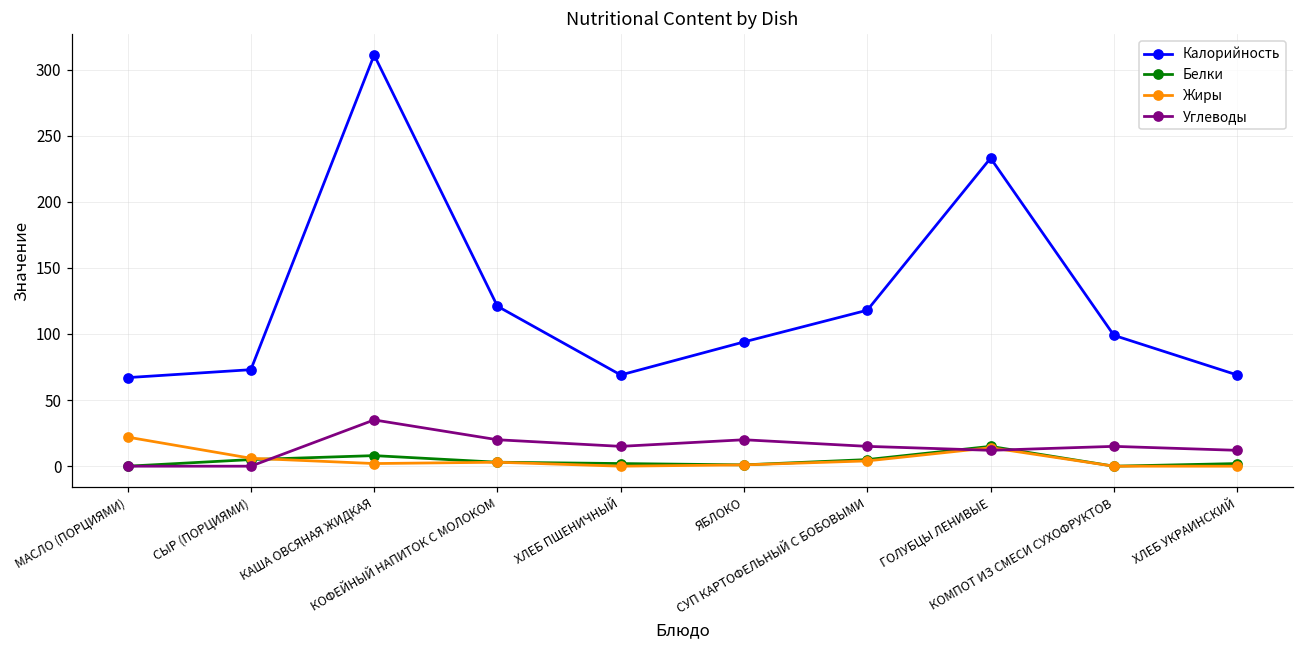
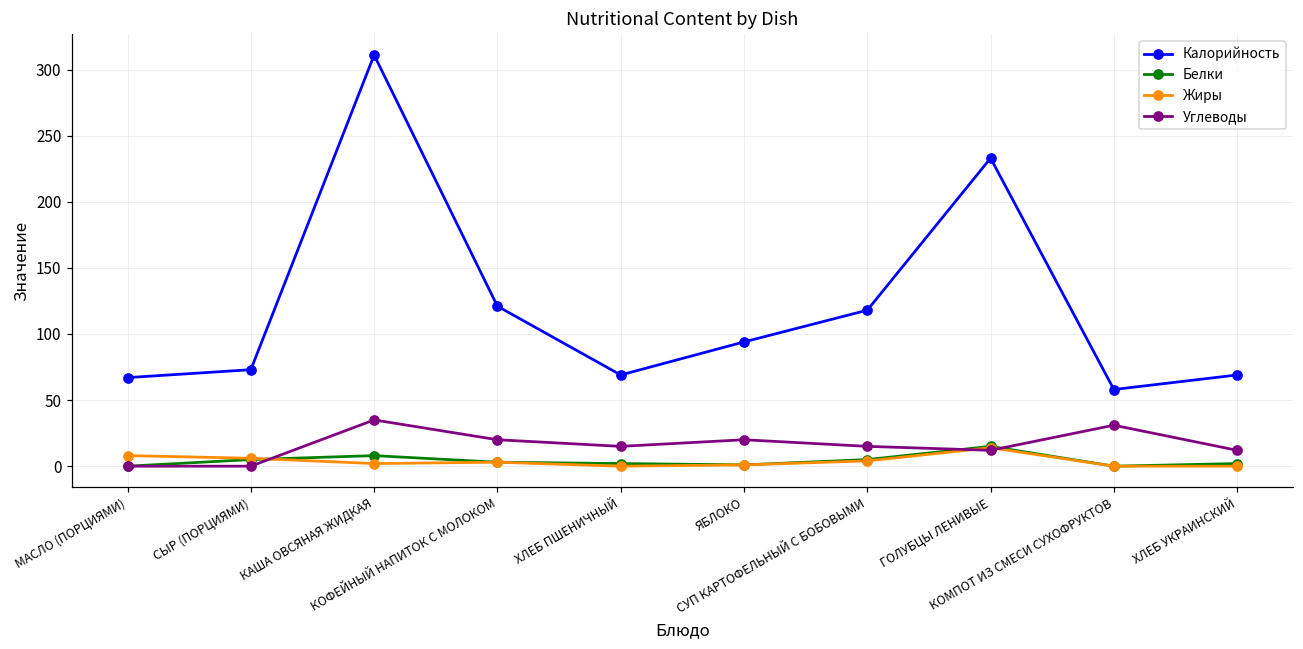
  {
    "Калорийность": {
      "МАСЛО (ПОРЦИЯМИ)": 67,
      "СЫР (ПОРЦИЯМИ)": 73,
      "КАША ОВСЯНАЯ ЖИДКАЯ": 311,
      "КОФЕЙНЫЙ НАПИТОК С МОЛОКОМ": 121,
      "ХЛЕБ ПШЕНИЧНЫЙ": 69,
      "ЯБЛОКО": 94,
      "СУП КАРТОФЕЛЬНЫЙ С БОБОВЫМИ": 118,
      "ГОЛУБЦЫ ЛЕНИВЫЕ": 233,
-     "КОМПОТ ИЗ СМЕСИ СУХОФРУКТОВ": 99,
+     "КОМПОТ ИЗ СМЕСИ СУХОФРУКТОВ": 58,
      "ХЛЕБ УКРАИНСКИЙ": 69
    },
    "Белки": {
      "КАША ОВСЯНАЯ ЖИДКАЯ": 8
    },
    "Жиры": {
-     "МАСЛО (ПОРЦИЯМИ)": 22,
+     "МАСЛО (ПОРЦИЯМИ)": 8,
      "КАША ОВСЯНАЯ ЖИДКАЯ": 2
    },
    "Углеводы": {
      "СЫР (ПОРЦИЯМИ)": 0,
      "КАША ОВСЯНАЯ ЖИДКАЯ": 35,
      "КОФЕЙНЫЙ НАПИТОК С МОЛОКОМ": 20,
      "ХЛЕБ ПШЕНИЧНЫЙ": 15,
      "ЯБЛОКО": 20,
      "СУП КАРТОФЕЛЬНЫЙ С БОБОВЫМИ": 15,
-     "КОМПОТ ИЗ СМЕСИ СУХОФРУКТОВ": 15,
+     "КОМПОТ ИЗ СМЕСИ СУХОФРУКТОВ": 31,
      "ХЛЕБ УКРАИНСКИЙ": 12
    }
  }
